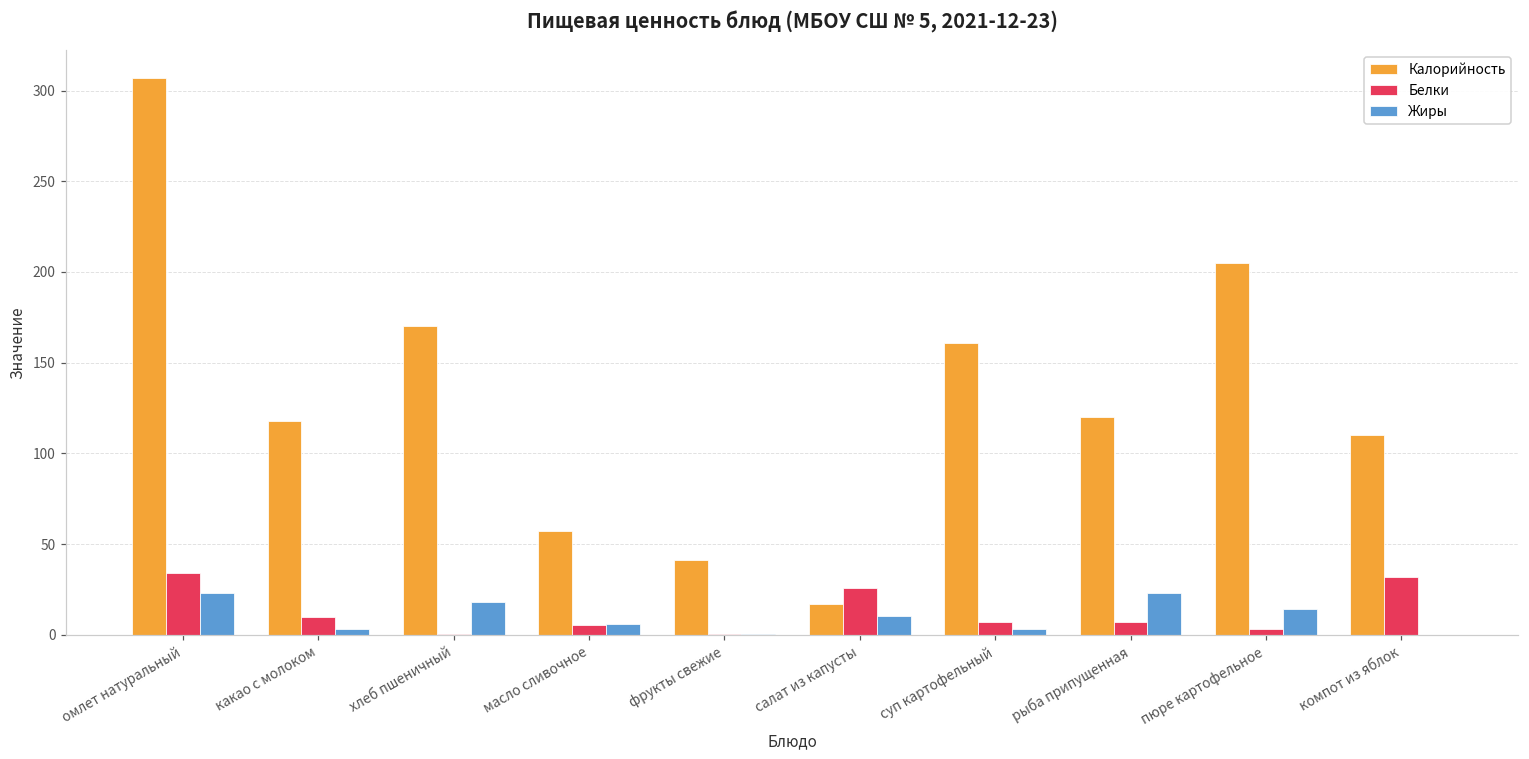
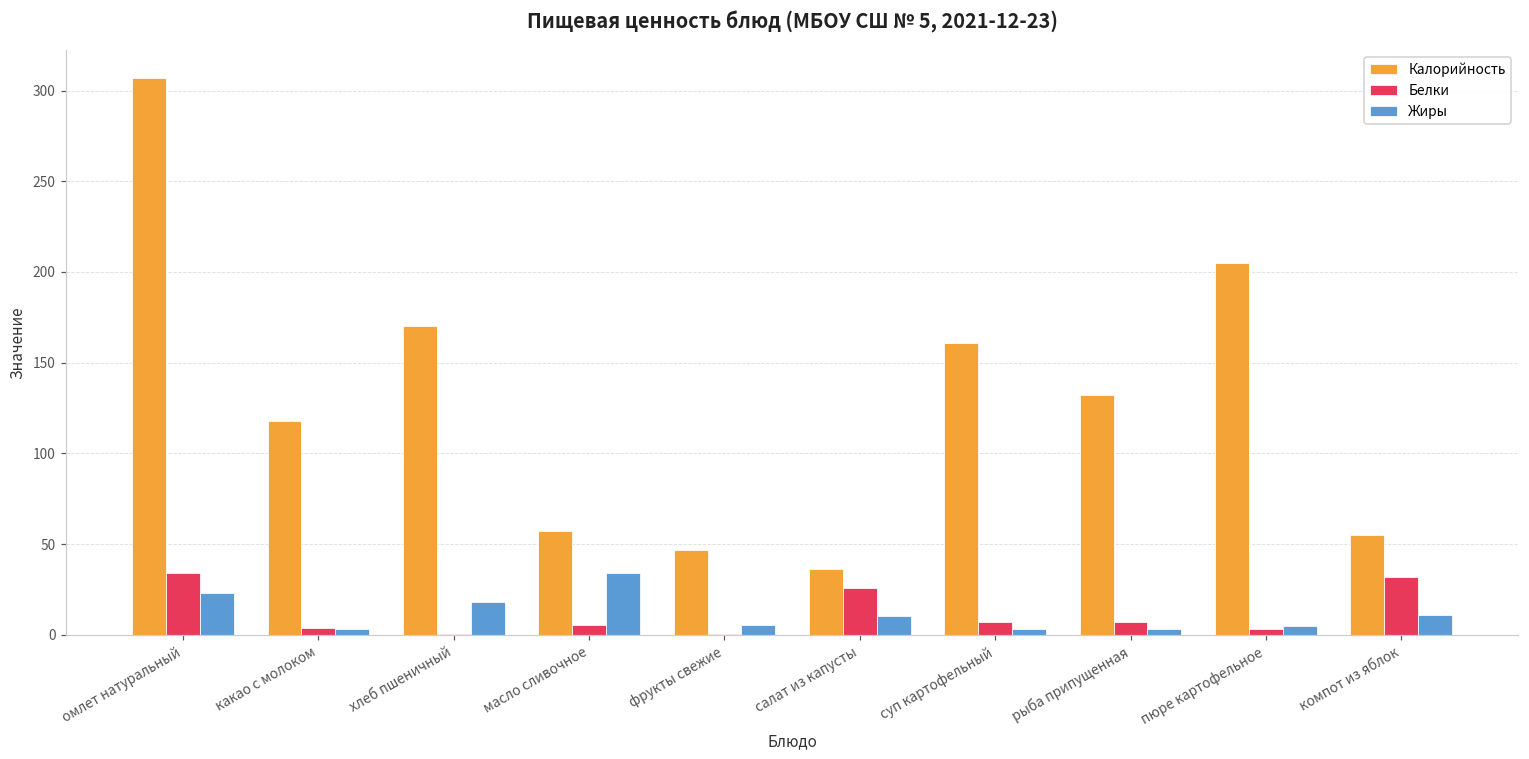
  {
    "Калорийность": {
      "омлет натуральный": 307,
      "какао с молоком": 118,
      "хлеб пшеничный": 170,
      "масло сливочное": 57,
-     "фрукты свежие": 41,
-     "салат из капусты": 17,
+     "фрукты свежие": 47,
+     "салат из капусты": 36,
      "суп картофельный": 161,
-     "рыба припущенная": 120,
+     "рыба припущенная": 132,
      "пюре картофельное": 205,
-     "компот из яблок": 110
+     "компот из яблок": 55
    },
    "Белки": {
      "омлет натуральный": 34,
-     "какао с молоком": 10,
+     "какао с молоком": 4,
      "масло сливочное": 5,
      "салат из капусты": 26,
      "суп картофельный": 7,
      "рыба припущенная": 7,
      "пюре картофельное": 3,
      "компот из яблок": 32
    },
    "Жиры": {
      "омлет натуральный": 23,
      "какао с молоком": 3,
      "хлеб пшеничный": 18,
-     "масло сливочное": 6,
-     "фрукты свежие": 0,
+     "масло сливочное": 34,
+     "фрукты свежие": 5,
      "салат из капусты": 10,
      "суп картофельный": 3,
-     "рыба припущенная": 23,
-     "пюре картофельное": 14,
-     "компот из яблок": 0
+     "рыба припущенная": 3,
+     "пюре картофельное": 5,
+     "компот из яблок": 11
    }
  }
